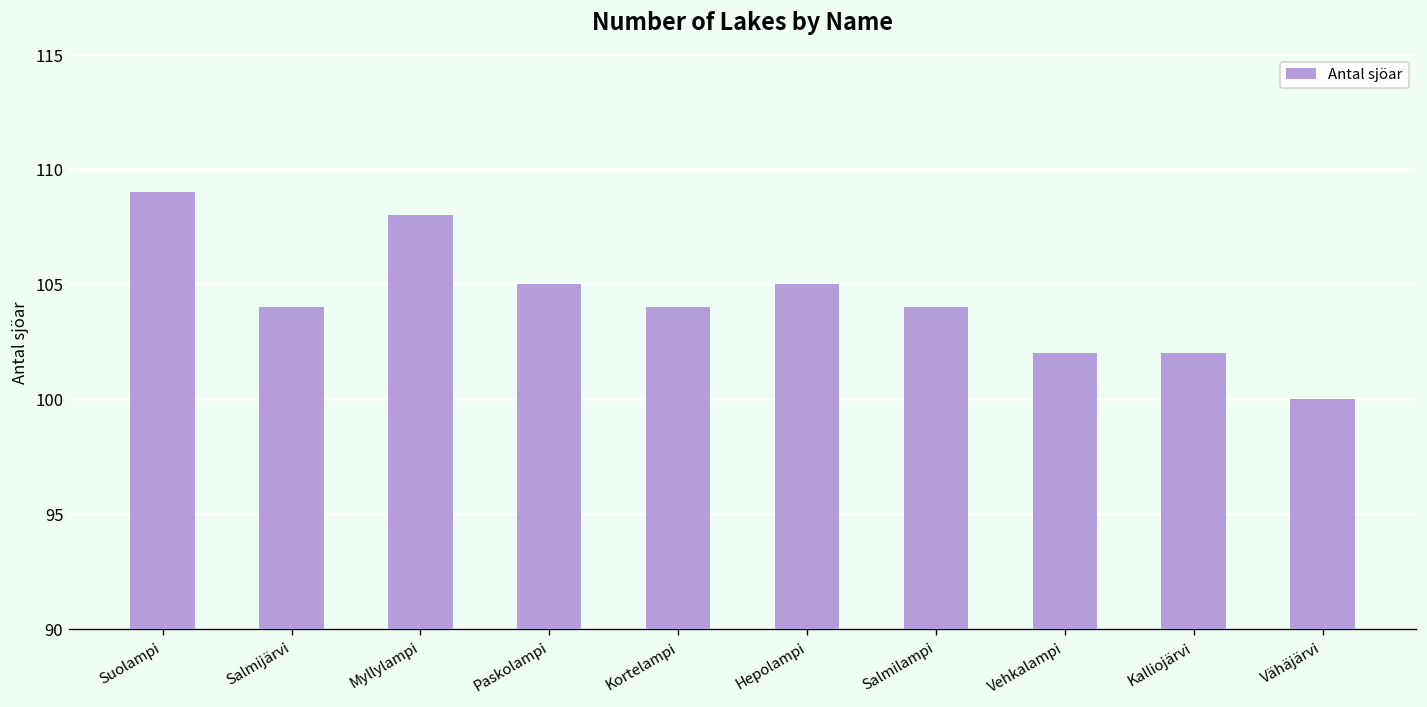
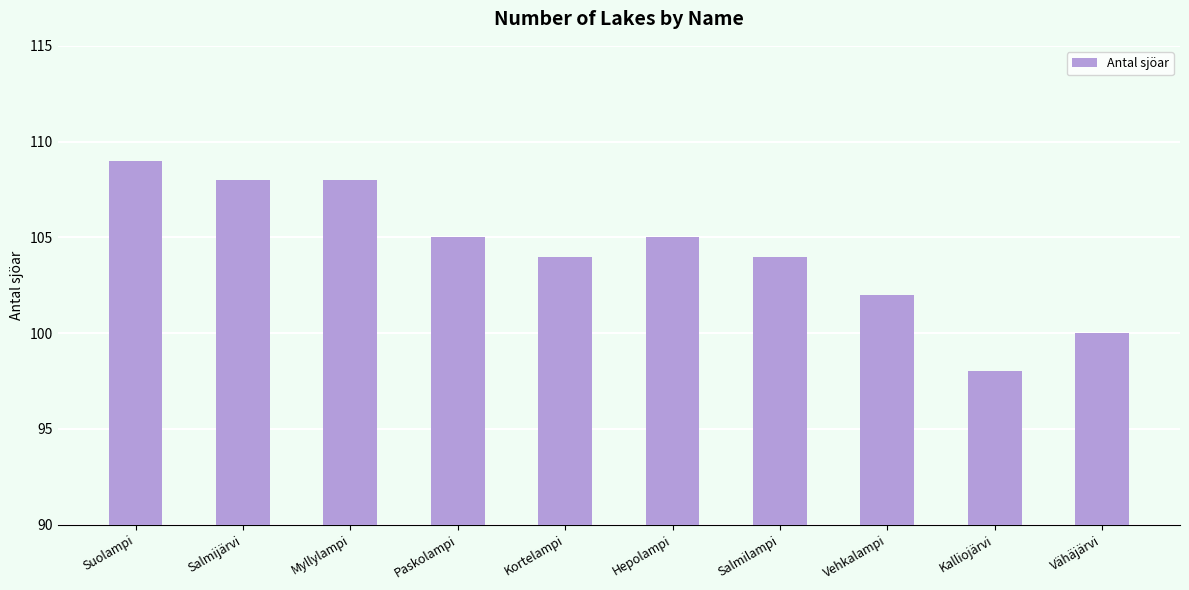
  {
    "Suolampi": 109,
-   "Salmijärvi": 104,
+   "Salmijärvi": 108,
    "Myllylampi": 108,
    "Paskolampi": 105,
    "Kortelampi": 104,
    "Hepolampi": 105,
    "Salmilampi": 104,
    "Vehkalampi": 102,
-   "Kalliojärvi": 102,
+   "Kalliojärvi": 98,
    "Vähäjärvi": 100
  }
